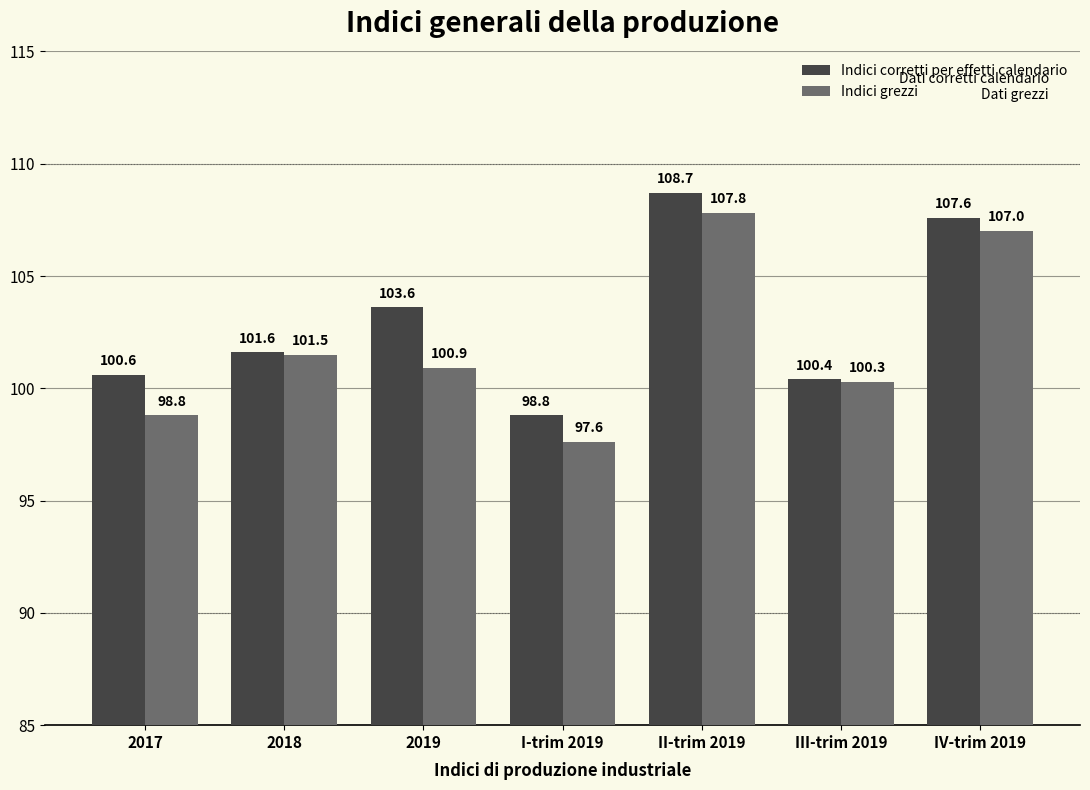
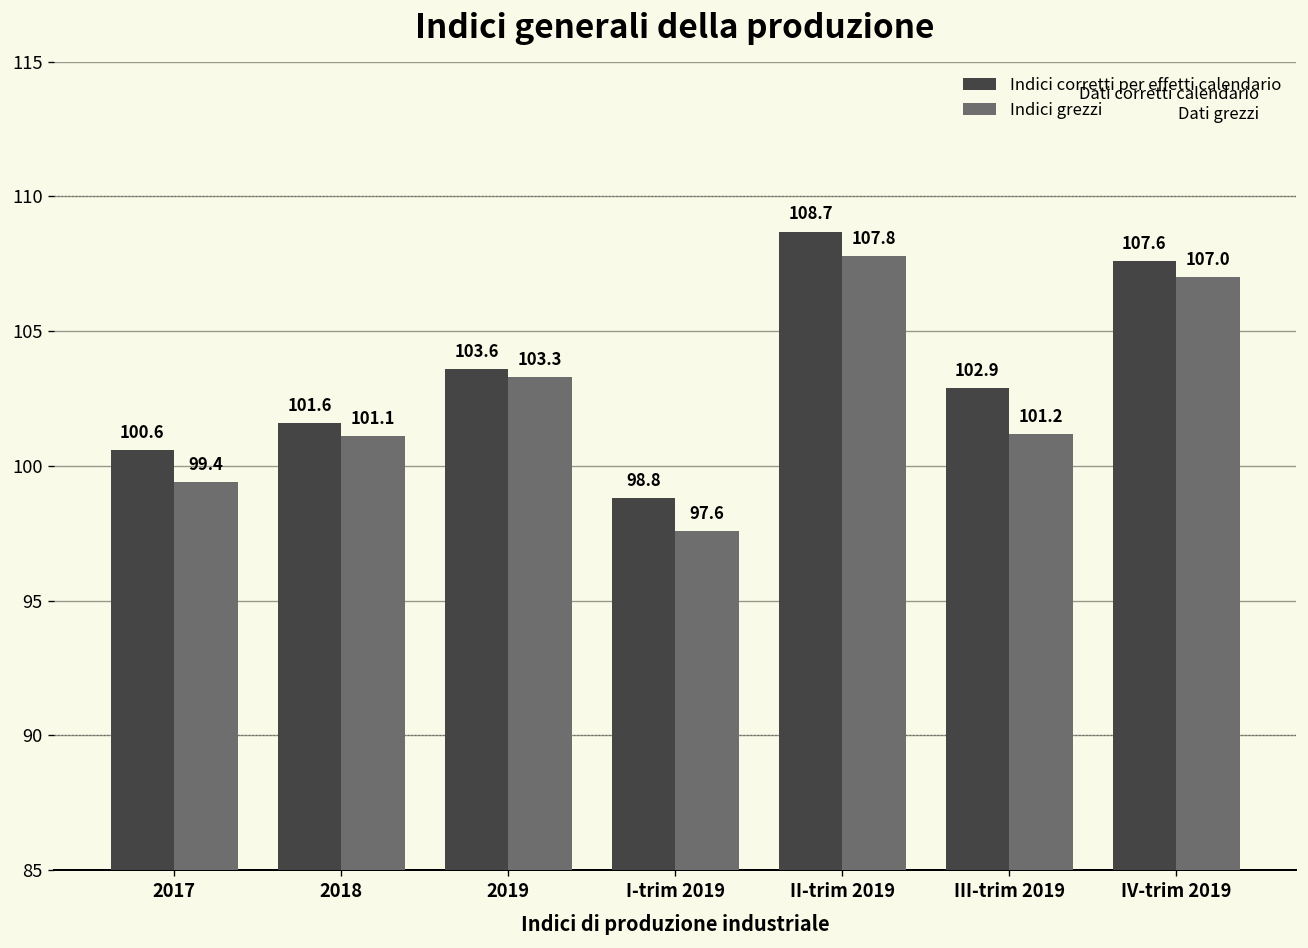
  {
    "Indici corretti per effetti calendario": {
      "2017": 100.6,
      "2018": 101.6,
      "2019": 103.6,
      "I-trim 2019": 98.8,
      "II-trim 2019": 108.7,
-     "III-trim 2019": 100.4,
+     "III-trim 2019": 102.9,
      "IV-trim 2019": 107.6
    },
    "Indici grezzi": {
-     "2017": 98.8,
-     "2018": 101.5,
-     "2019": 100.9,
+     "2017": 99.4,
+     "2018": 101.1,
+     "2019": 103.3,
      "I-trim 2019": 97.6,
      "II-trim 2019": 107.8,
-     "III-trim 2019": 100.3,
+     "III-trim 2019": 101.2,
      "IV-trim 2019": 107.0
    }
  }
